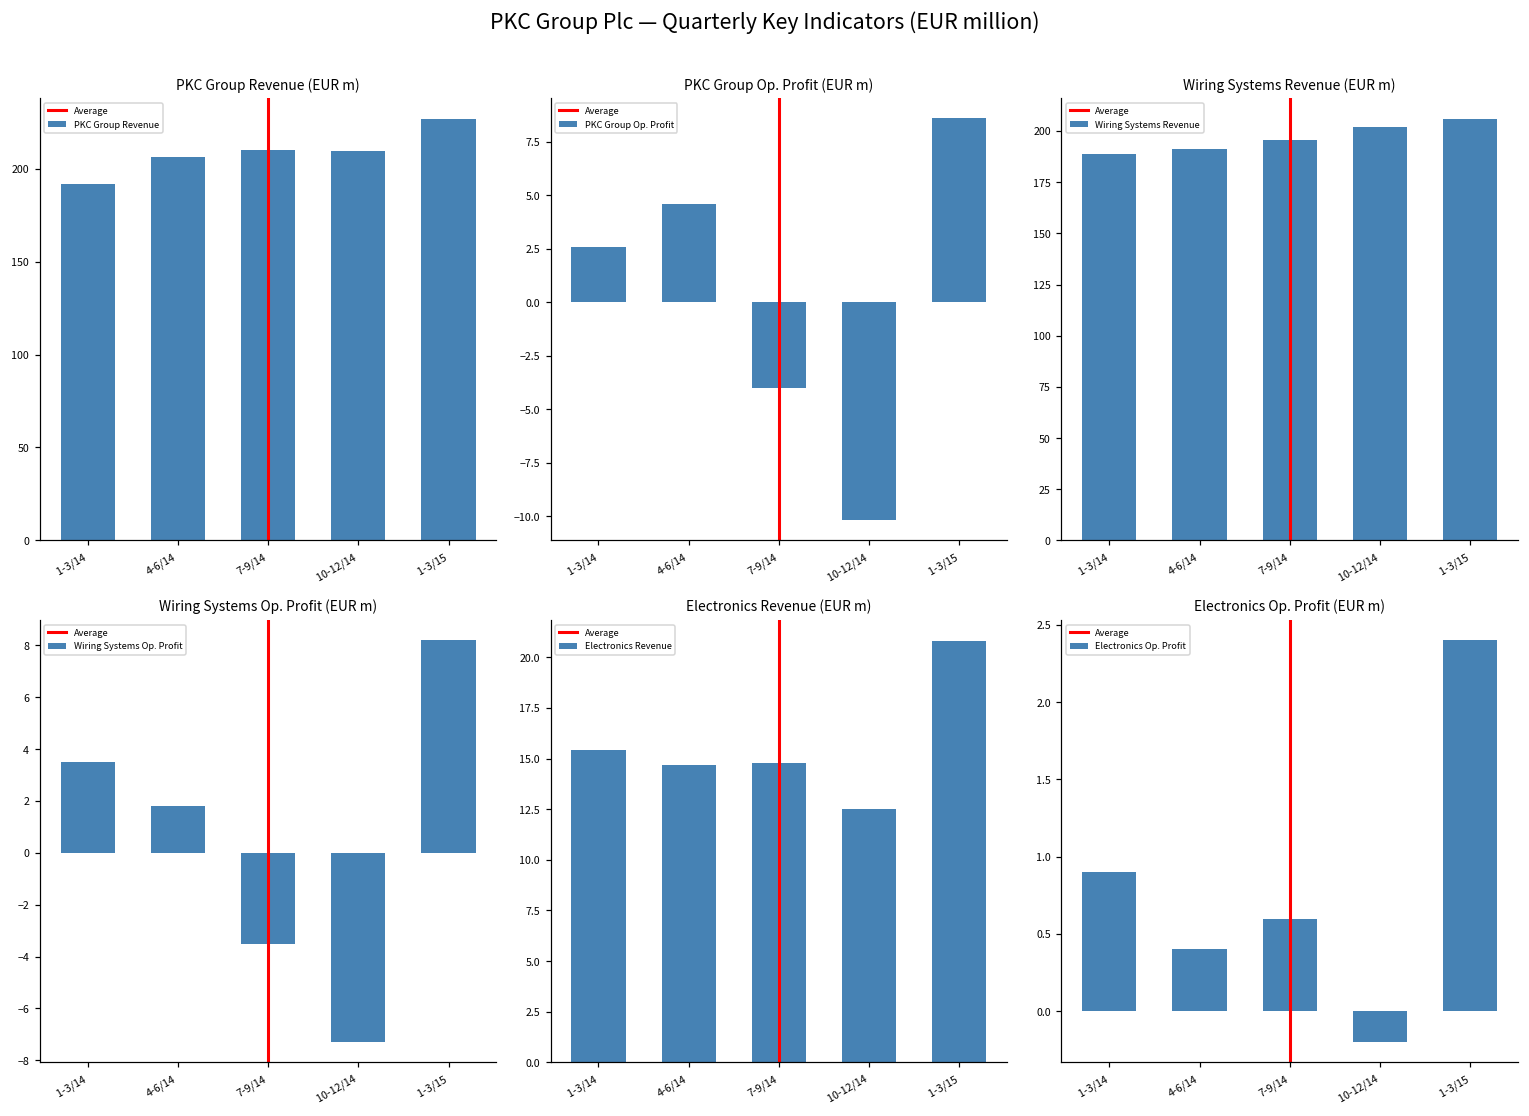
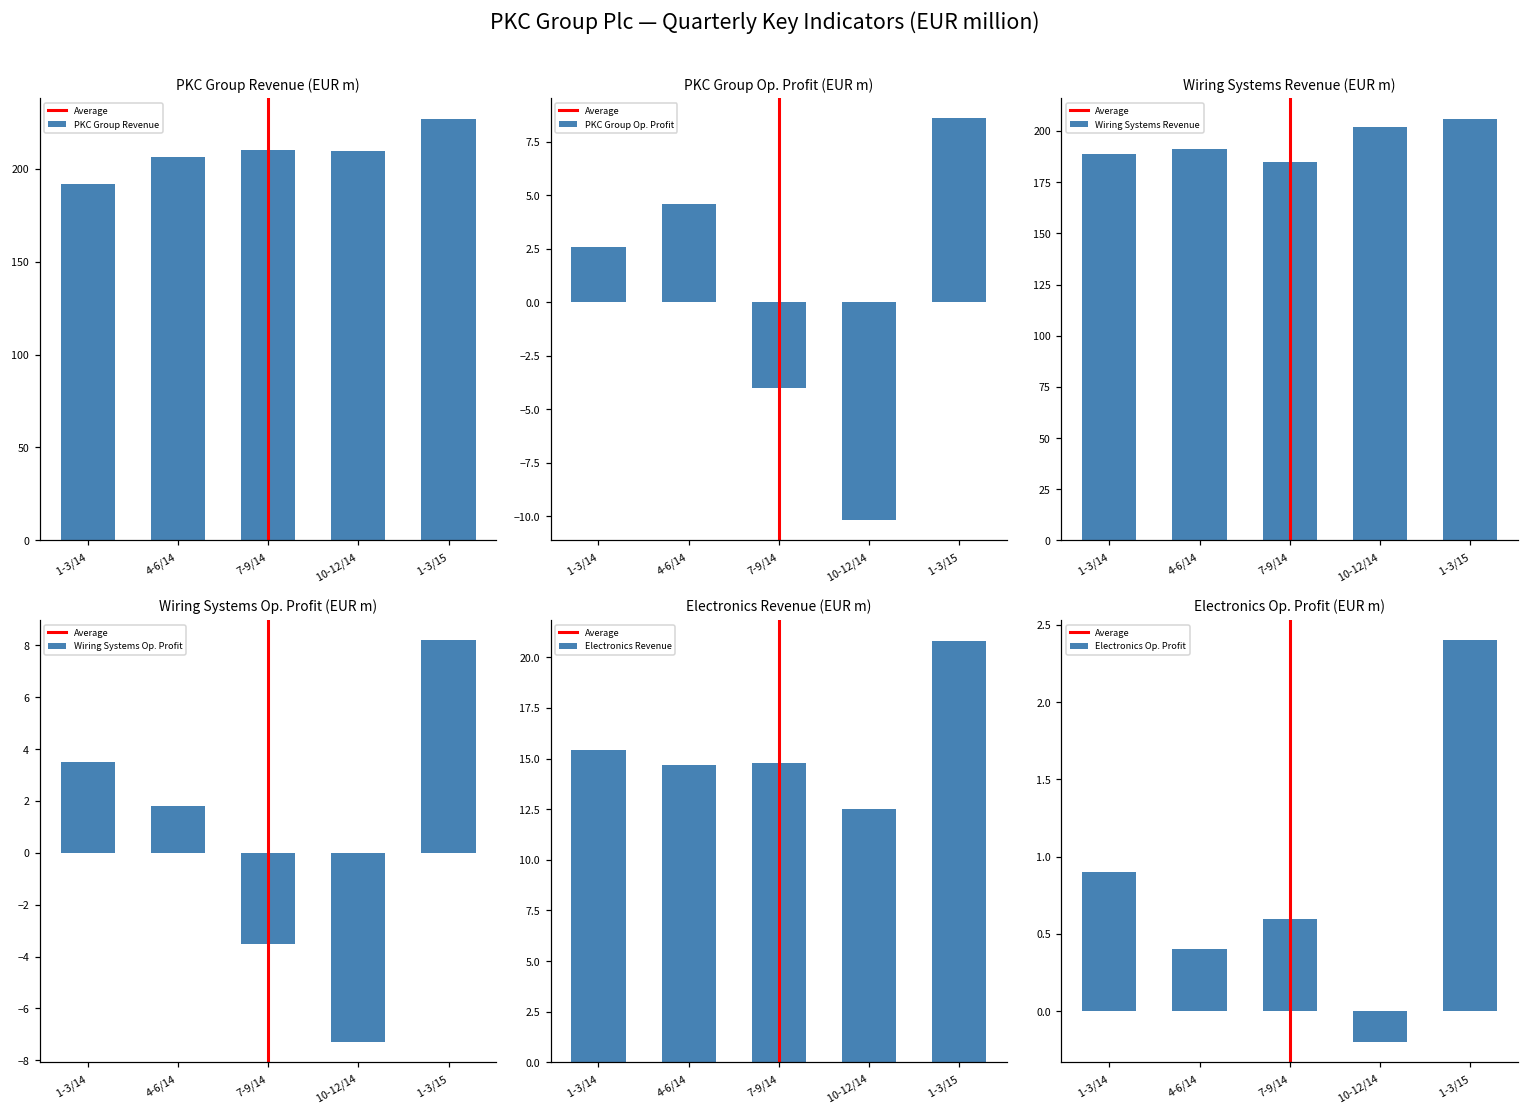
  {
    "PKC Group Revenue (EUR m)": {
      "1-3/14": 192,
      "4-6/14": 206,
      "7-9/14": 210,
      "10-12/14": 209,
      "1-3/15": 227
    },
    "PKC Group Op. Profit (EUR m)": {
      "1-3/14": 2.6,
      "4-6/14": 4.6,
      "7-9/14": -4.0,
      "10-12/14": -10.2,
      "1-3/15": 8.6
    },
    "Wiring Systems Revenue (EUR m)": {
      "1-3/14": 189,
      "4-6/14": 191,
-     "7-9/14": 195,
+     "7-9/14": 185,
      "10-12/14": 202,
      "1-3/15": 206
    },
    "Wiring Systems Op. Profit (EUR m)": {
      "1-3/14": 3.5,
      "4-6/14": 1.8,
      "7-9/14": -3.5,
      "10-12/14": -7.3,
      "1-3/15": 8.2
    },
    "Electronics Revenue (EUR m)": {
      "1-3/14": 15.4,
      "4-6/14": 14.7,
      "7-9/14": 14.8,
      "10-12/14": 12.5,
      "1-3/15": 20.8
    },
    "Electronics Op. Profit (EUR m)": {
      "1-3/14": 0.90,
      "4-6/14": 0.40,
      "7-9/14": 0.60,
      "10-12/14": -0.20,
      "1-3/15": 2.40
    }
  }
